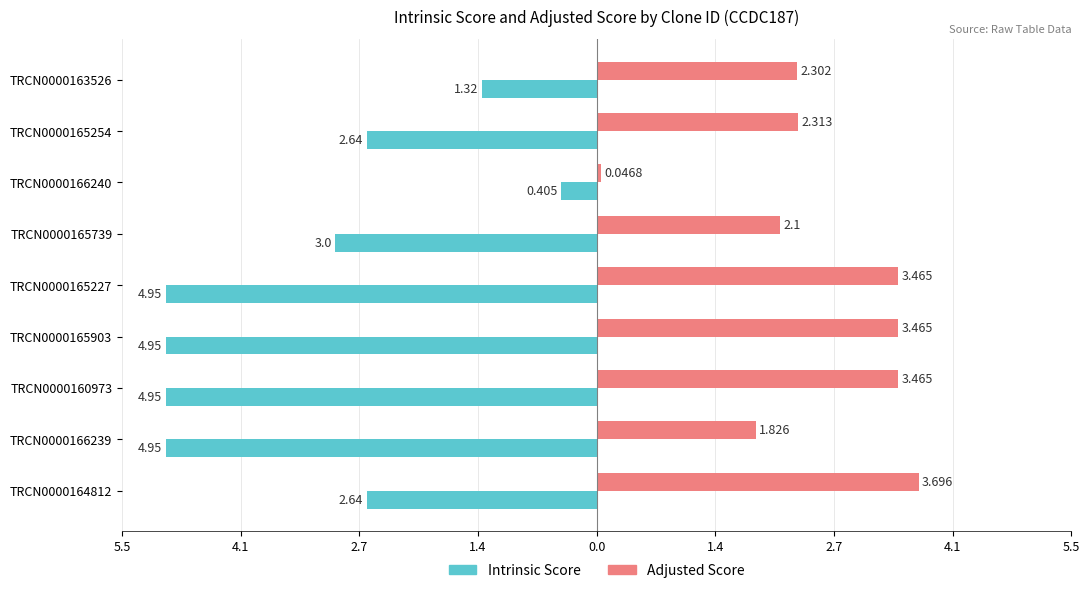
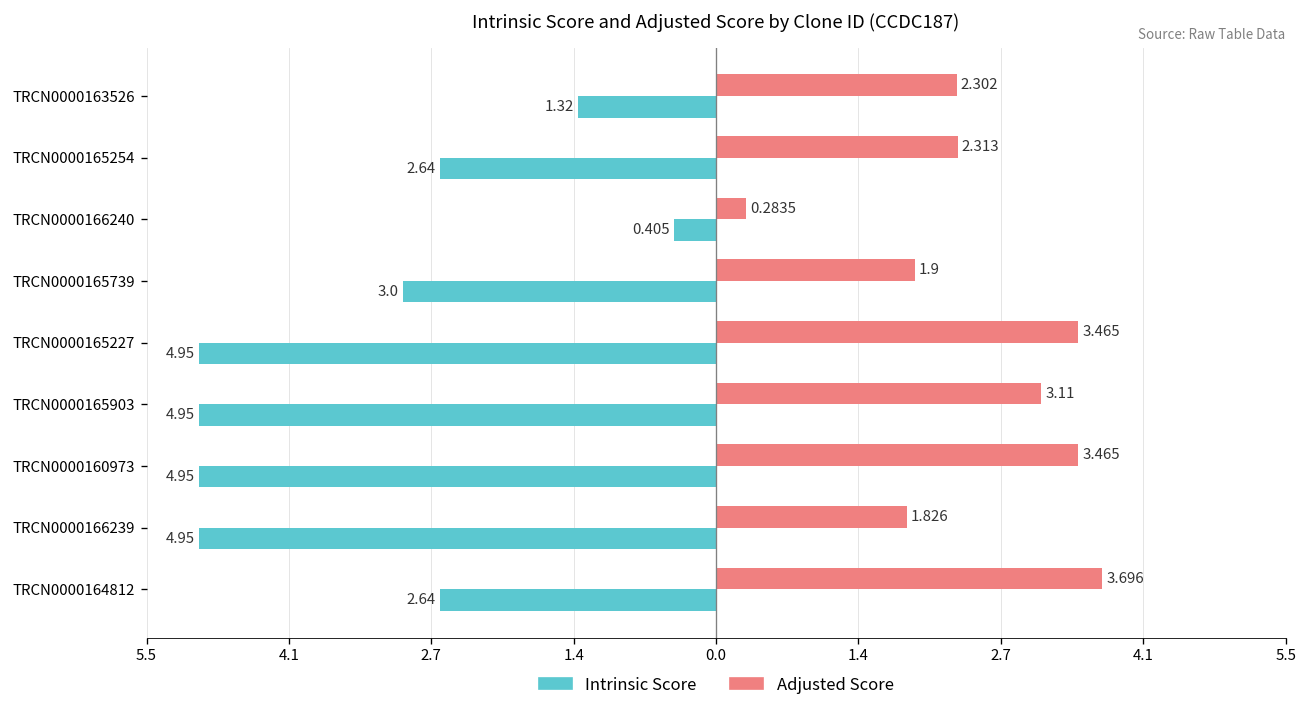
  {
    "Adjusted Score": {
      "TRCN0000163526": 2.302,
      "TRCN0000165254": 2.313,
-     "TRCN0000166240": 0.0468,
-     "TRCN0000165739": 2.1,
+     "TRCN0000166240": 0.2835,
+     "TRCN0000165739": 1.9,
      "TRCN0000165227": 3.465,
-     "TRCN0000165903": 3.465,
+     "TRCN0000165903": 3.11,
      "TRCN0000160973": 3.465,
      "TRCN0000166239": 1.826,
      "TRCN0000164812": 3.696
    }
  }
